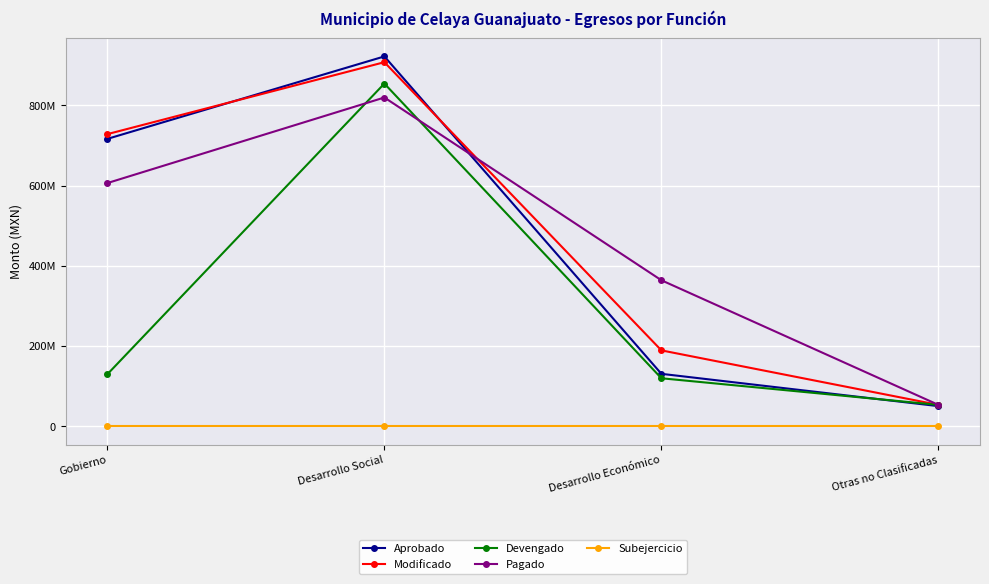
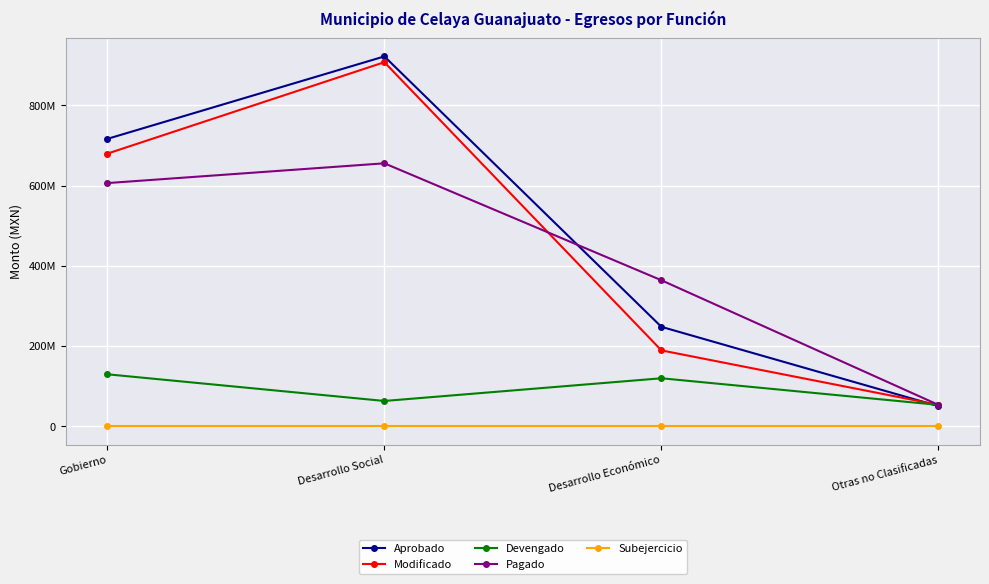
  {
    "Aprobado": {
      "Gobierno": 720000000,
      "Desarrollo Social": 920000000,
-     "Desarrollo Económico": 130000000
+     "Desarrollo Económico": 250000000
    },
    "Modificado": {
-     "Gobierno": 730000000,
+     "Gobierno": 680000000,
      "Desarrollo Social": 910000000,
      "Desarrollo Económico": 190000000
    },
    "Devengado": {
      "Gobierno": 130000000,
-     "Desarrollo Social": 850000000,
+     "Desarrollo Social": 60000000,
      "Desarrollo Económico": 120000000
    },
    "Pagado": {
      "Gobierno": 610000000,
-     "Desarrollo Social": 820000000,
+     "Desarrollo Social": 660000000,
      "Desarrollo Económico": 360000000
    },
    "Subejercicio": {
      "Gobierno": 0,
      "Desarrollo Social": 0,
      "Desarrollo Económico": 0,
      "Otras no Clasificadas": 0
    }
  }
